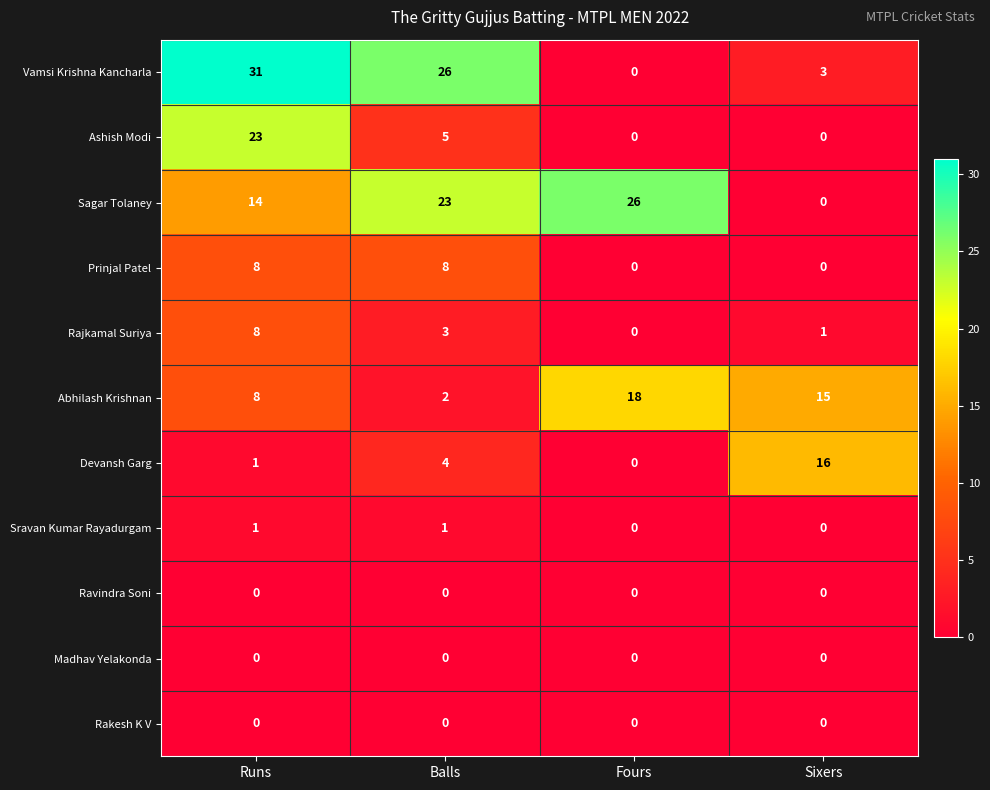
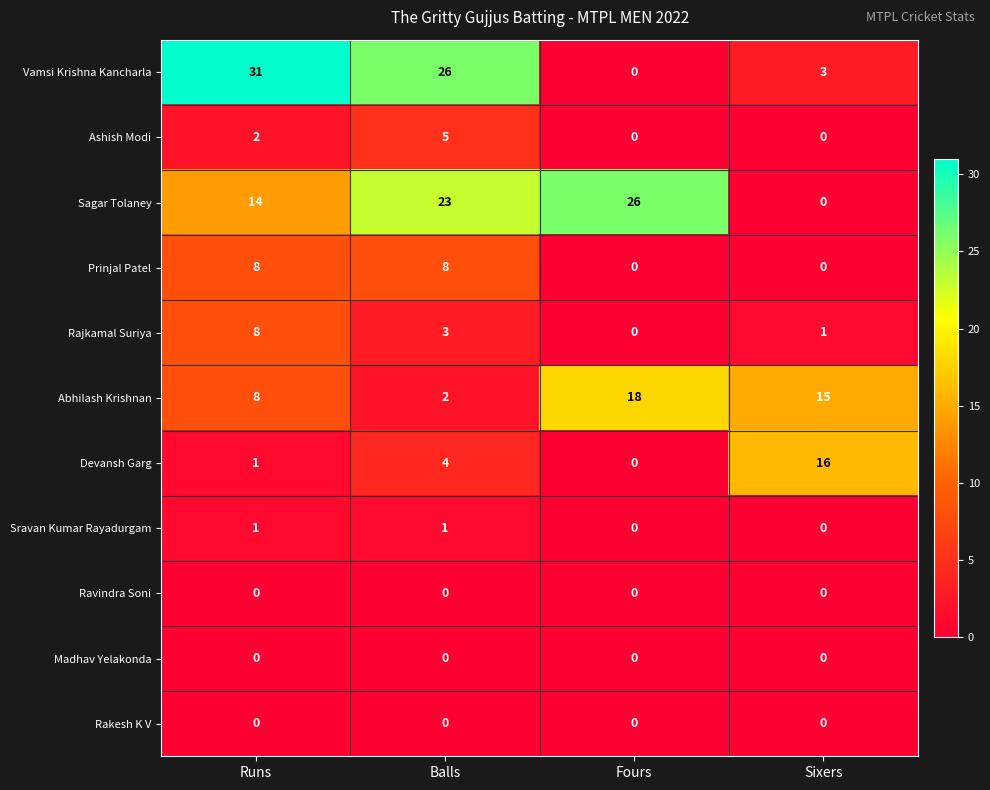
  {
    "Vamsi Krishna Kancharla": {
      "Runs": 31,
      "Balls": 26,
      "Fours": 0,
      "Sixers": 3
    },
    "Ashish Modi": {
-     "Runs": 23,
+     "Runs": 2,
      "Balls": 5,
      "Fours": 0,
      "Sixers": 0
    },
    "Sagar Tolaney": {
      "Runs": 14,
      "Balls": 23,
      "Fours": 26,
      "Sixers": 0
    },
    "Prinjal Patel": {
      "Runs": 8,
      "Balls": 8,
      "Fours": 0,
      "Sixers": 0
    },
    "Rajkamal Suriya": {
      "Runs": 8,
      "Balls": 3,
      "Fours": 0,
      "Sixers": 1
    },
    "Abhilash Krishnan": {
      "Runs": 8,
      "Balls": 2,
      "Fours": 18,
      "Sixers": 15
    },
    "Devansh Garg": {
      "Runs": 1,
      "Balls": 4,
      "Fours": 0,
      "Sixers": 16
    },
    "Sravan Kumar Rayadurgam": {
      "Runs": 1,
      "Balls": 1,
      "Fours": 0,
      "Sixers": 0
    },
    "Ravindra Soni": {
      "Runs": 0,
      "Balls": 0,
      "Fours": 0,
      "Sixers": 0
    },
    "Madhav Yelakonda": {
      "Runs": 0,
      "Balls": 0,
      "Fours": 0,
      "Sixers": 0
    },
    "Rakesh K V": {
      "Runs": 0,
      "Balls": 0,
      "Fours": 0,
      "Sixers": 0
    }
  }
